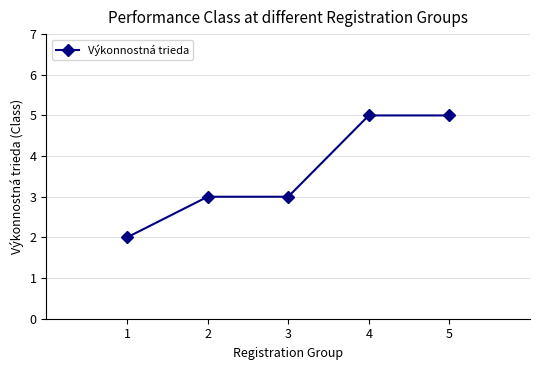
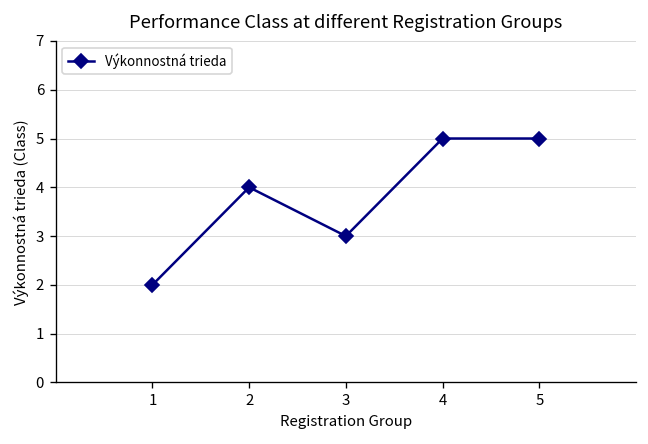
  {
    "1": 2,
-   "2": 3,
+   "2": 4,
    "3": 3,
    "4": 5,
    "5": 5
  }
